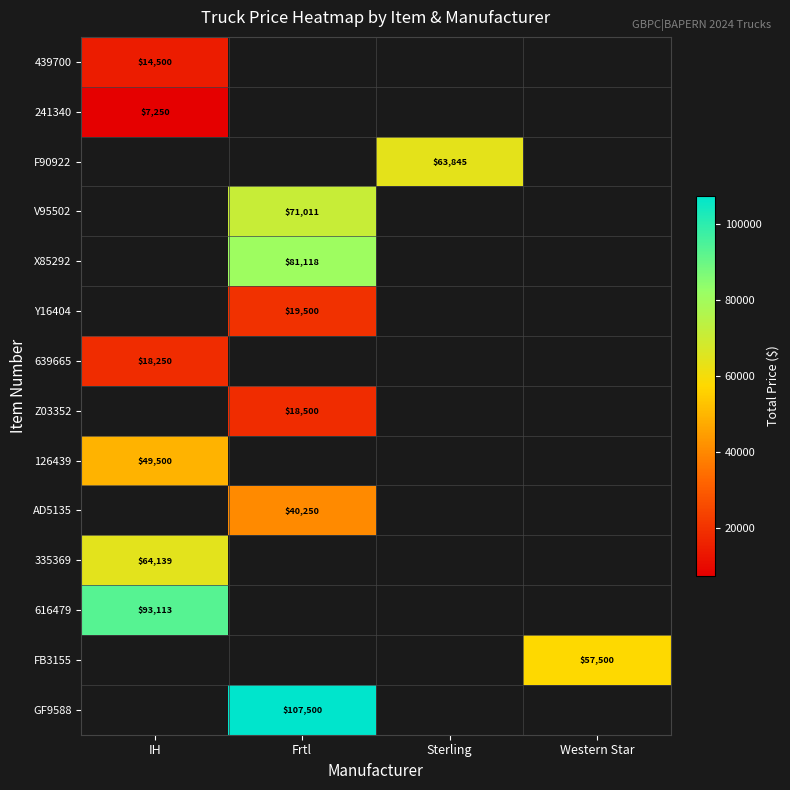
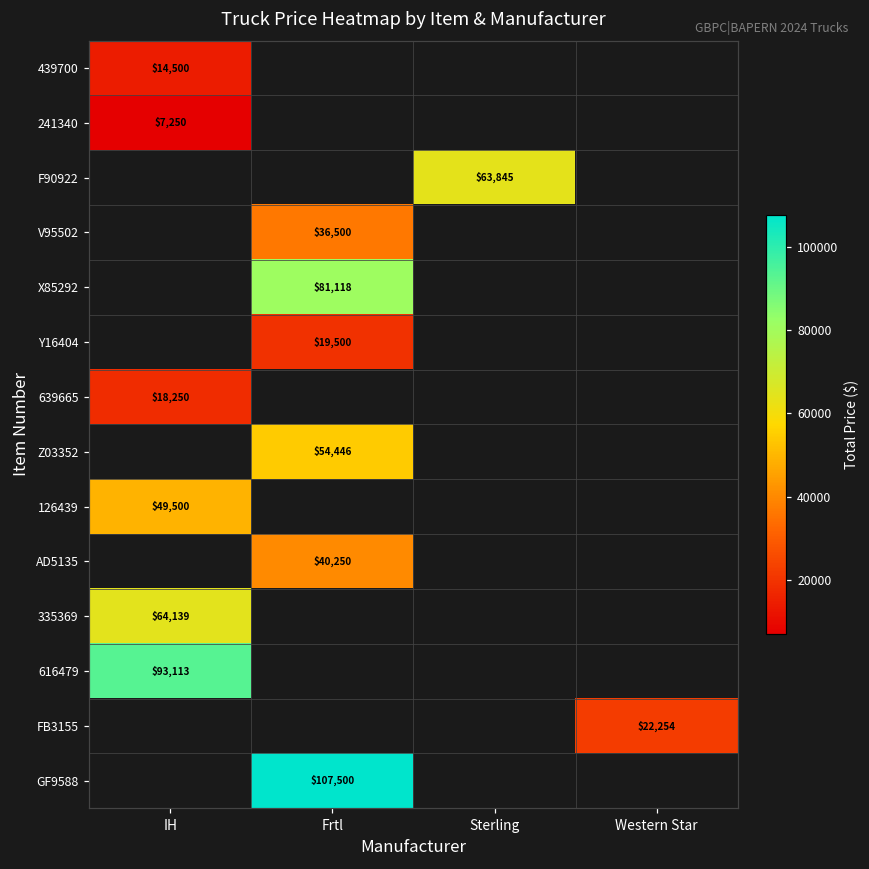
  {
    "439700": {
      "IH": "$14,500"
    },
    "241340": {
      "IH": "$7,250"
    },
    "F90922": {
      "Sterling": "$63,845"
    },
    "V95502": {
-     "Frtl": "$71,011"
+     "Frtl": "$36,500"
    },
    "X85292": {
      "Frtl": "$81,118"
    },
    "Y16404": {
      "Frtl": "$19,500"
    },
    "639665": {
      "IH": "$18,250"
    },
    "Z03352": {
-     "Frtl": "$18,500"
+     "Frtl": "$54,446"
    },
    "126439": {
      "IH": "$49,500"
    },
    "AD5135": {
      "Frtl": "$40,250"
    },
    "335369": {
      "IH": "$64,139"
    },
    "616479": {
      "IH": "$93,113"
    },
    "FB3155": {
-     "Western Star": "$57,500"
+     "Western Star": "$22,254"
    },
    "GF9588": {
      "Frtl": "$107,500"
    }
  }
